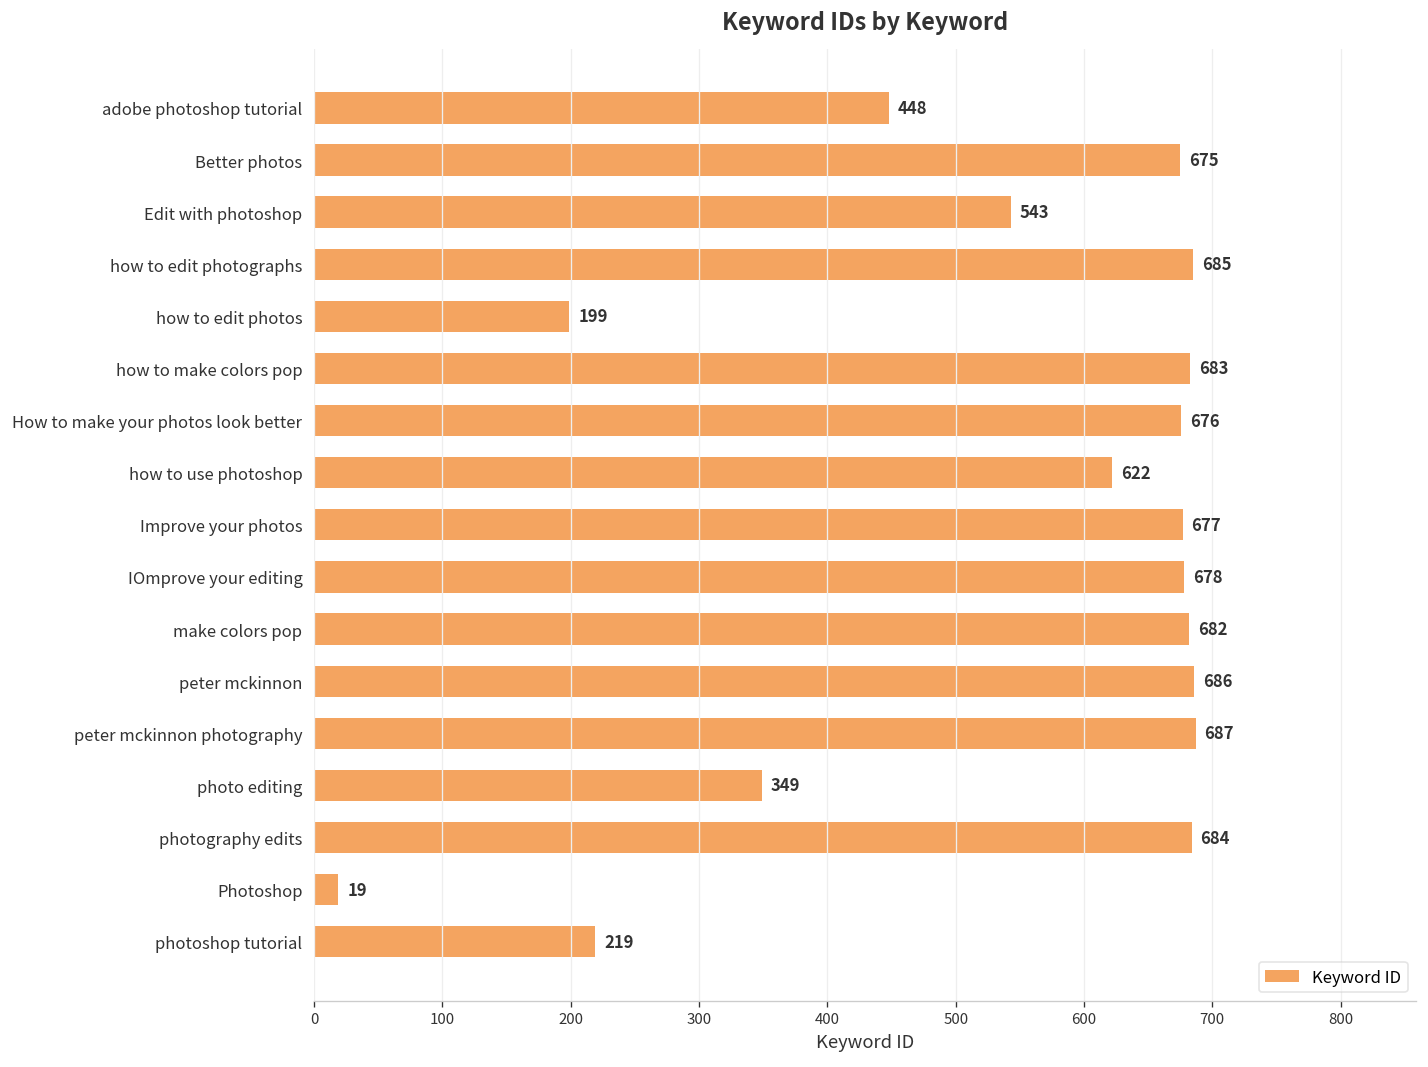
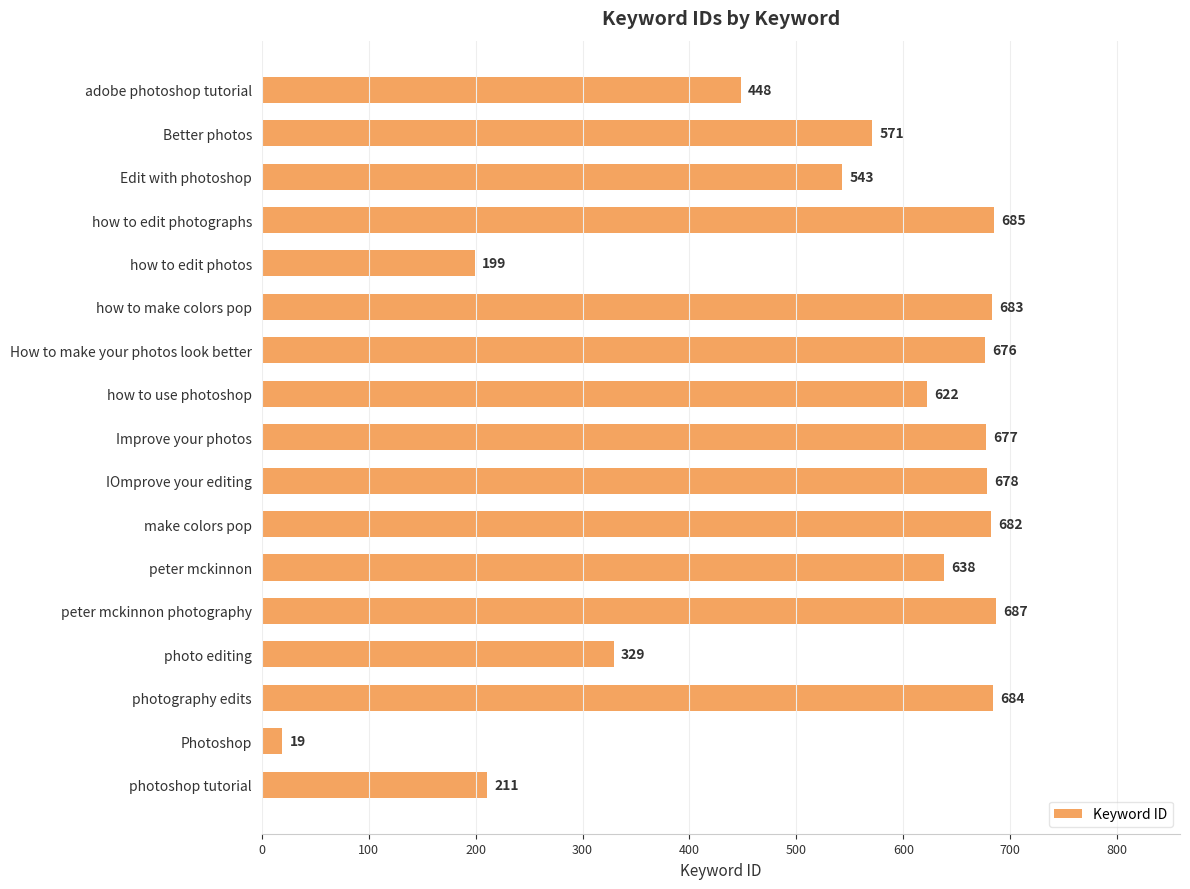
  {
    "adobe photoshop tutorial": 448,
-   "Better photos": 675,
+   "Better photos": 571,
    "Edit with photoshop": 543,
    "how to edit photographs": 685,
    "how to edit photos": 199,
    "how to make colors pop": 683,
    "How to make your photos look better": 676,
    "how to use photoshop": 622,
    "Improve your photos": 677,
    "IOmprove your editing": 678,
    "make colors pop": 682,
-   "peter mckinnon": 686,
+   "peter mckinnon": 638,
    "peter mckinnon photography": 687,
-   "photo editing": 349,
+   "photo editing": 329,
    "photography edits": 684,
    "Photoshop": 19,
-   "photoshop tutorial": 219
+   "photoshop tutorial": 211
  }
